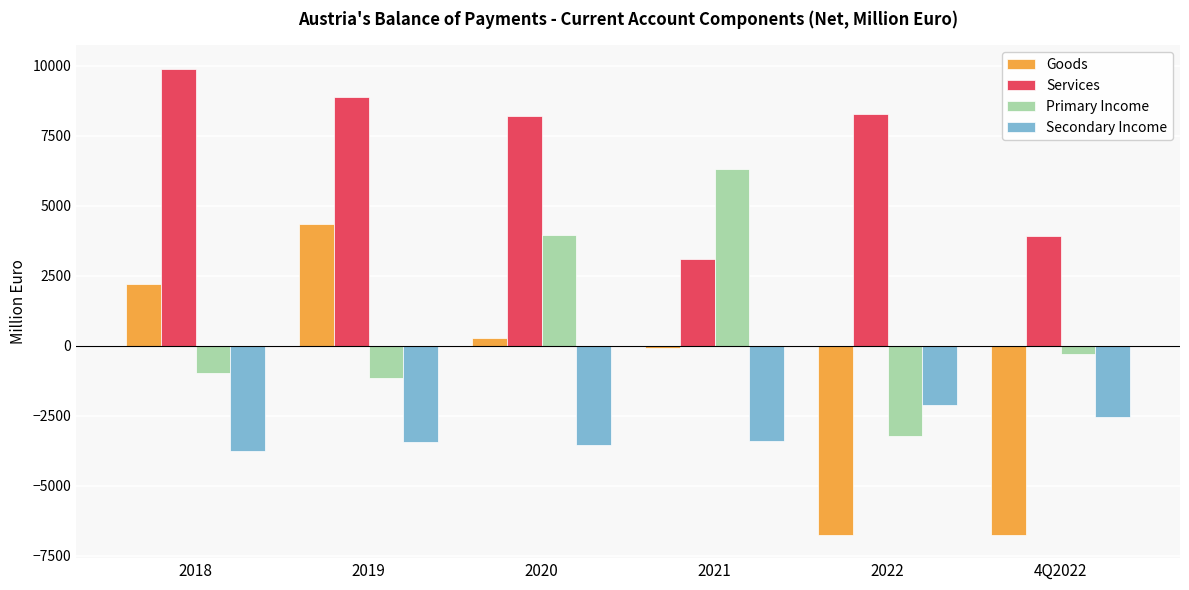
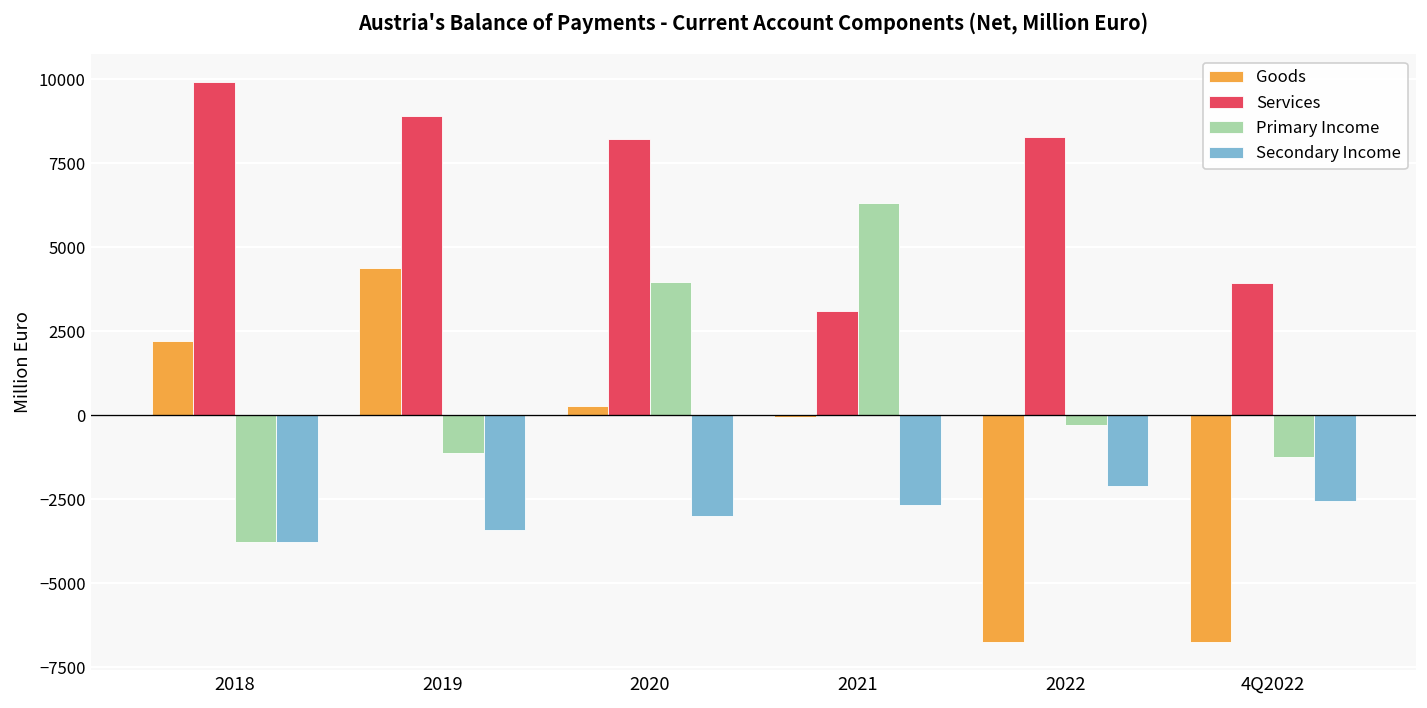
  {
    "Goods": {
      "2018": 2200,
      "2019": 4400,
      "2020": 300,
      "2022": -6700,
      "4Q2022": -6700
    },
    "Services": {
      "2018": 9900,
      "2019": 8900,
      "2020": 8200,
      "2021": 3100,
      "2022": 8300,
      "4Q2022": 3900
    },
    "Primary Income": {
-     "2018": -1000,
+     "2018": -3800,
      "2019": -1100,
      "2020": 4000,
      "2021": 6300,
-     "2022": -3200,
-     "4Q2022": -300
+     "2022": -300,
+     "4Q2022": -1300
    },
    "Secondary Income": {
      "2018": -3800,
      "2019": -3400,
-     "2020": -3500,
-     "2021": -3400,
+     "2020": -3000,
+     "2021": -2700,
      "2022": -2100,
      "4Q2022": -2500
    }
  }
